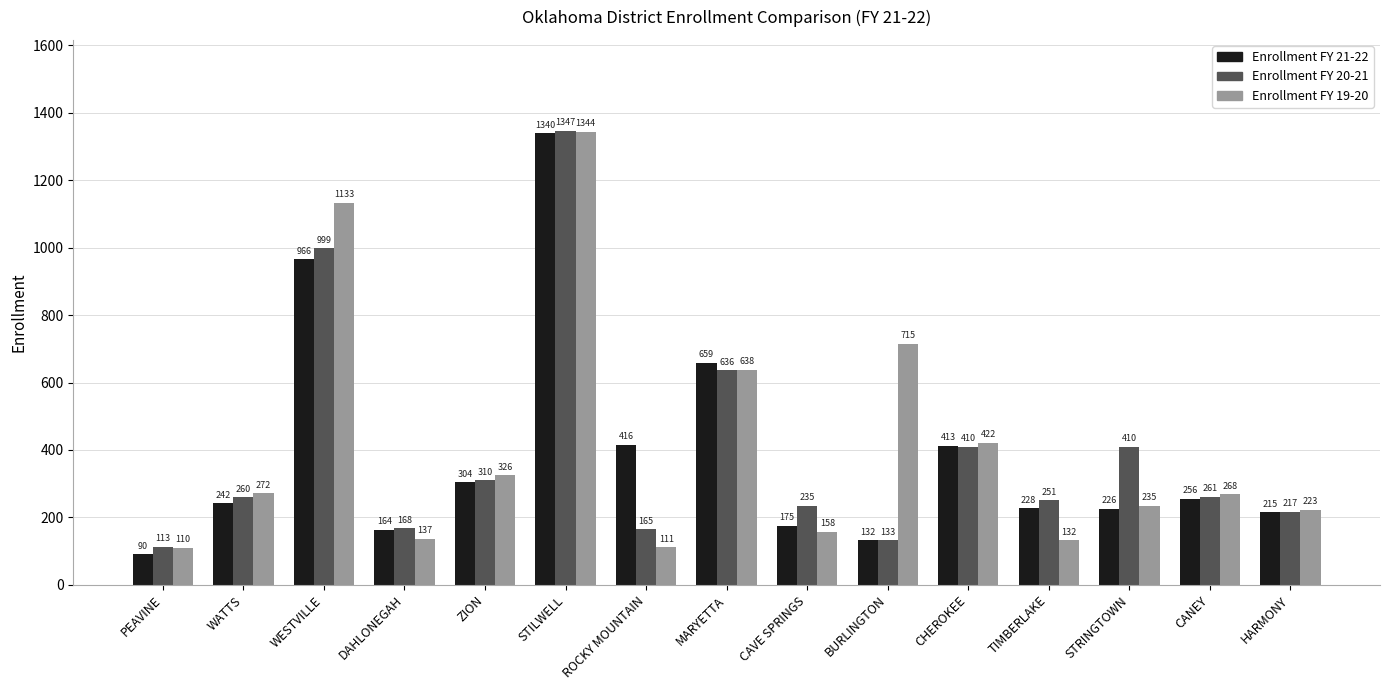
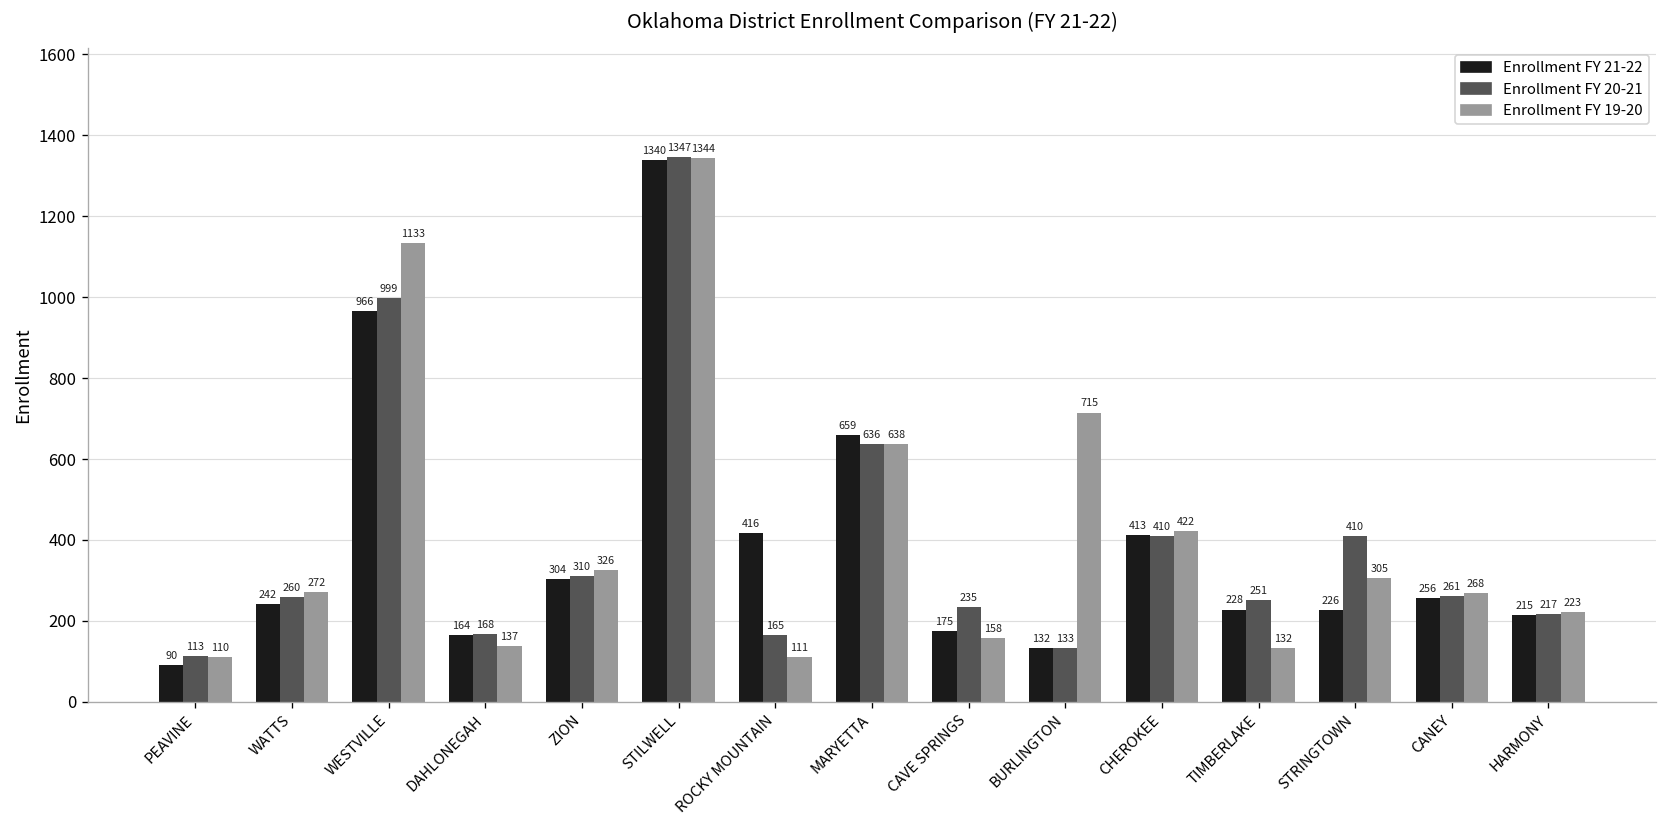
  {
    "Enrollment FY 21-22": {
      "PEAVINE": 90,
      "WATTS": 242,
      "WESTVILLE": 966,
      "DAHLONEGAH": 164,
      "ZION": 304,
      "STILWELL": 1340,
      "ROCKY MOUNTAIN": 416,
      "MARYETTA": 659,
      "CAVE SPRINGS": 175,
      "BURLINGTON": 132,
      "CHEROKEE": 413,
      "TIMBERLAKE": 228,
      "STRINGTOWN": 226,
      "CANEY": 256,
      "HARMONY": 215
    },
    "Enrollment FY 20-21": {
      "PEAVINE": 113,
      "WATTS": 260,
      "WESTVILLE": 999,
      "DAHLONEGAH": 168,
      "ZION": 310,
      "STILWELL": 1347,
      "ROCKY MOUNTAIN": 165,
      "MARYETTA": 636,
      "CAVE SPRINGS": 235,
      "BURLINGTON": 133,
      "CHEROKEE": 410,
      "TIMBERLAKE": 251,
      "STRINGTOWN": 410,
      "CANEY": 261,
      "HARMONY": 217
    },
    "Enrollment FY 19-20": {
      "PEAVINE": 110,
      "WATTS": 272,
      "WESTVILLE": 1133,
      "DAHLONEGAH": 137,
      "ZION": 326,
      "STILWELL": 1344,
      "ROCKY MOUNTAIN": 111,
      "MARYETTA": 638,
      "CAVE SPRINGS": 158,
      "BURLINGTON": 715,
      "CHEROKEE": 422,
      "TIMBERLAKE": 132,
-     "STRINGTOWN": 235,
+     "STRINGTOWN": 305,
      "CANEY": 268,
      "HARMONY": 223
    }
  }
